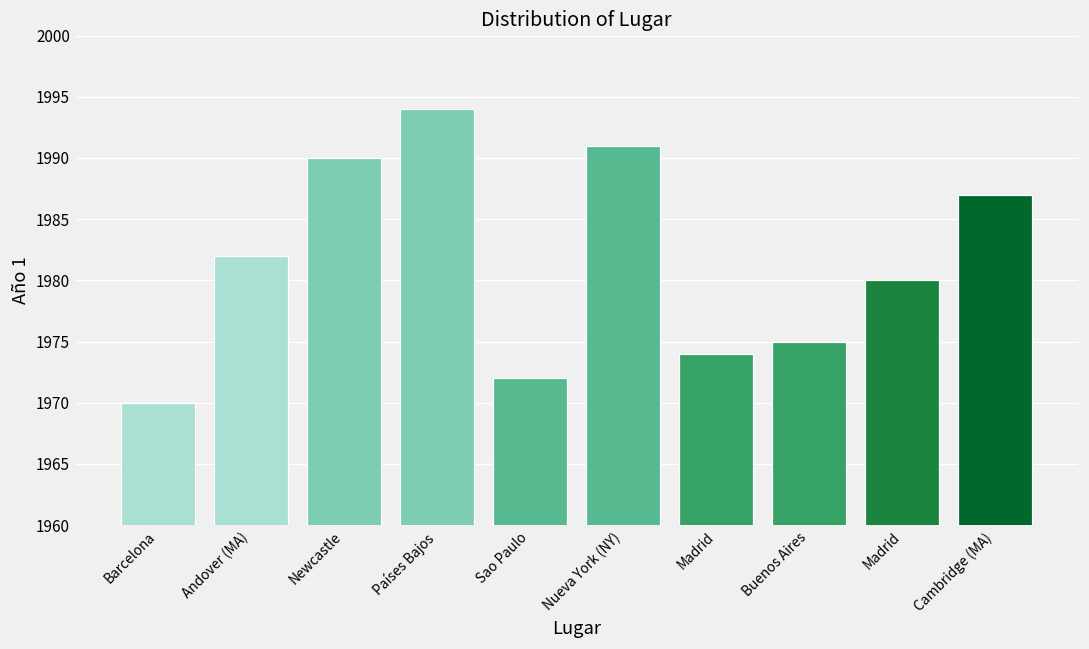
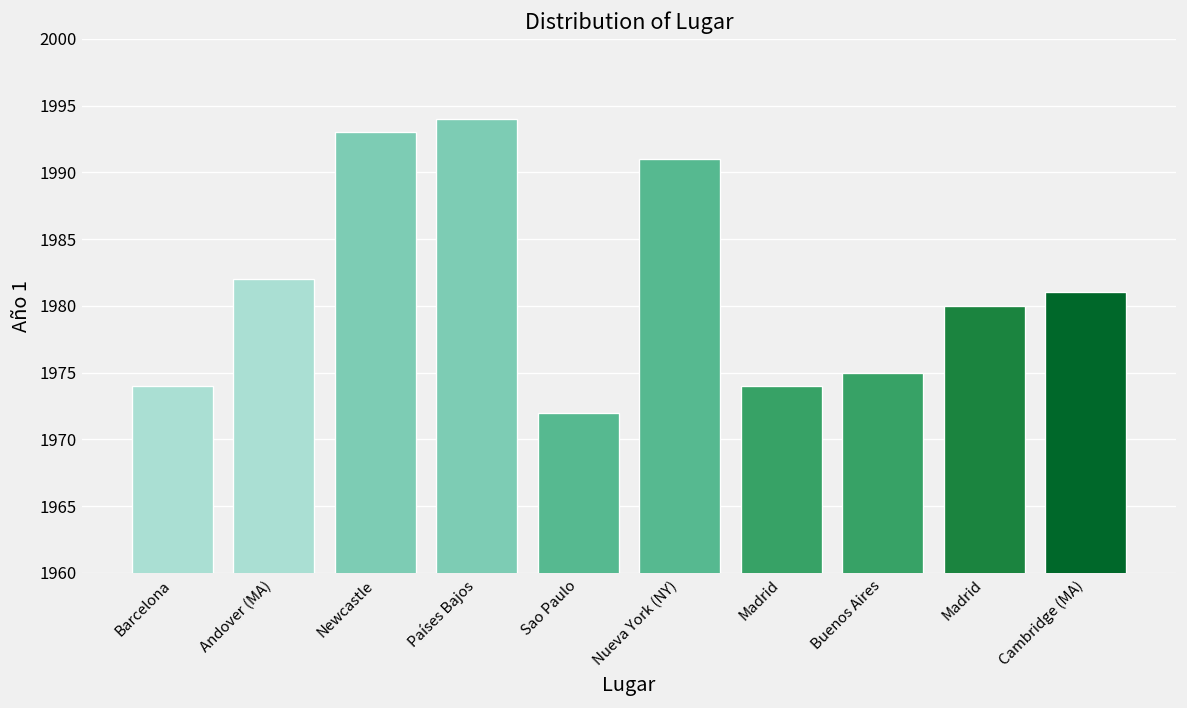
  {
-   "Barcelona": 1970,
+   "Barcelona": 1974,
    "Andover (MA)": 1982,
-   "Newcastle": 1990,
+   "Newcastle": 1993,
    "Países Bajos": 1994,
    "Sao Paulo": 1972,
    "Nueva York (NY)": 1991,
    "Buenos Aires": 1975,
-   "Cambridge (MA)": 1987
+   "Cambridge (MA)": 1981
  }
